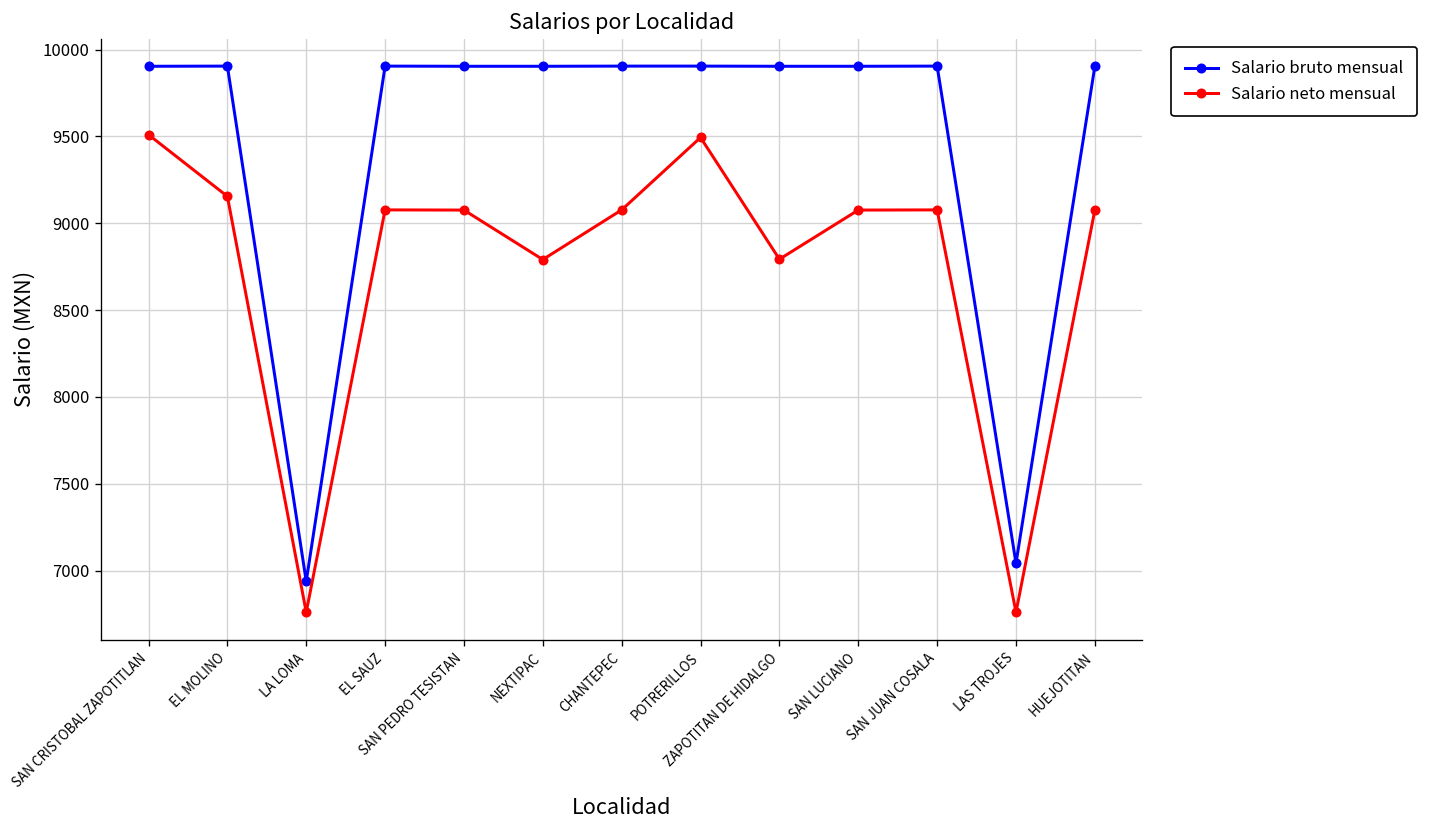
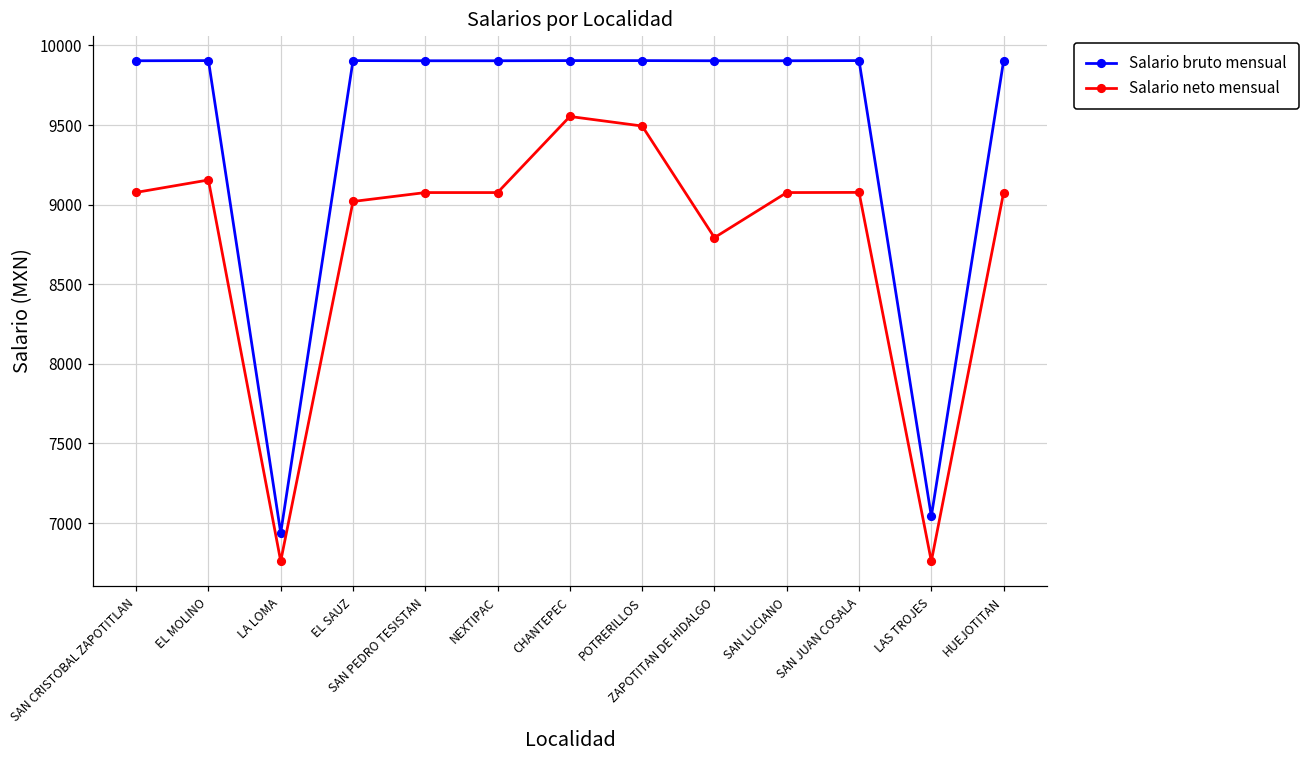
  {
    "Salario bruto mensual": {
      "SAN CRISTOBAL ZAPOTITLAN": 9900,
      "EL MOLINO": 9910,
      "LA LOMA": 6940,
      "EL SAUZ": 9910,
      "SAN PEDRO TESISTAN": 9900,
      "NEXTIPAC": 9900,
      "CHANTEPEC": 9910,
      "POTRERILLOS": 9910,
      "ZAPOTITAN DE HIDALGO": 9900,
      "SAN LUCIANO": 9900,
      "SAN JUAN COSALA": 9910,
      "LAS TROJES": 7040,
      "HUEJOTITAN": 9900
    },
    "Salario neto mensual": {
-     "SAN CRISTOBAL ZAPOTITLAN": 9510,
+     "SAN CRISTOBAL ZAPOTITLAN": 9080,
      "EL MOLINO": 9160,
      "LA LOMA": 6760,
-     "EL SAUZ": 9080,
+     "EL SAUZ": 9020,
      "SAN PEDRO TESISTAN": 9080,
-     "NEXTIPAC": 8790,
-     "CHANTEPEC": 9080,
+     "NEXTIPAC": 9080,
+     "CHANTEPEC": 9550,
      "POTRERILLOS": 9490,
      "ZAPOTITAN DE HIDALGO": 8790,
      "SAN LUCIANO": 9080,
      "SAN JUAN COSALA": 9080,
      "LAS TROJES": 6760,
      "HUEJOTITAN": 9080
    }
  }
